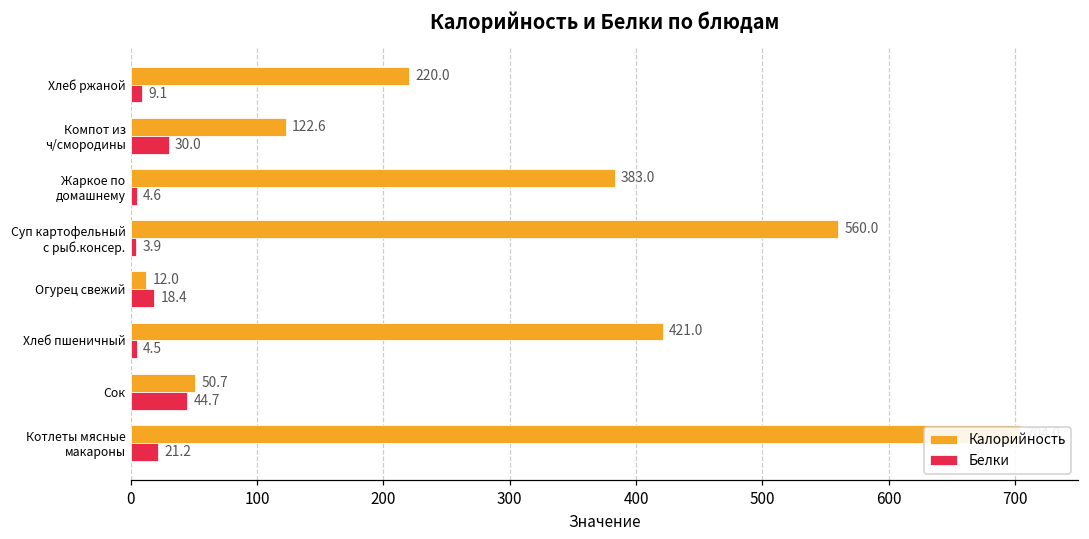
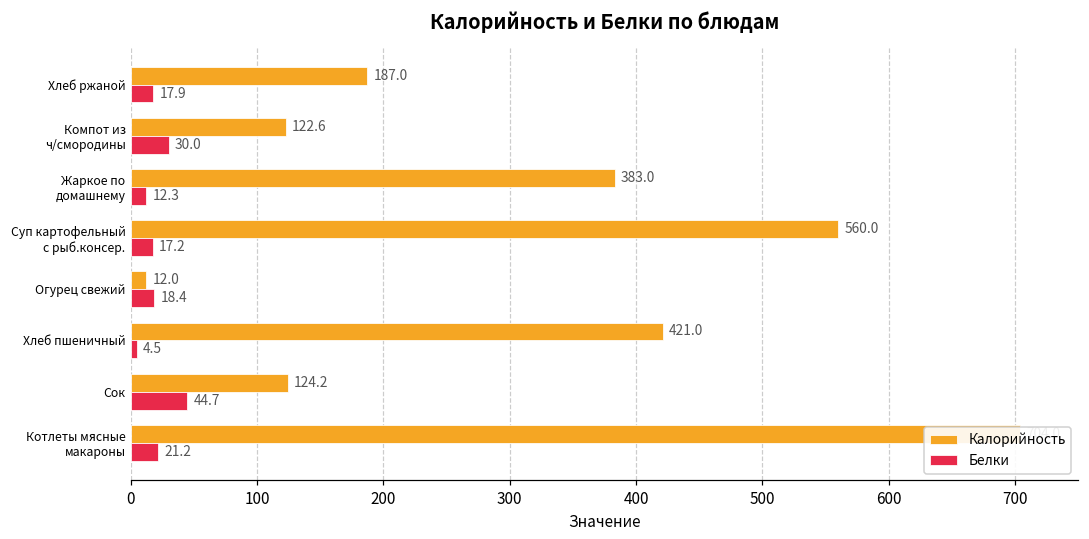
  {
    "Калорийность": {
-     "Хлеб ржаной": 220.0,
+     "Хлеб ржаной": 187.0,
      "Компот из ч/смородины": 122.6,
      "Жаркое по домашнему": 383.0,
      "Суп картофельный с рыб.консер.": 560.0,
      "Огурец свежий": 12.0,
      "Хлеб пшеничный": 421.0,
-     "Сок": 50.7
+     "Сок": 124.2
    },
    "Белки": {
-     "Хлеб ржаной": 9.1,
+     "Хлеб ржаной": 17.9,
      "Компот из ч/смородины": 30.0,
-     "Жаркое по домашнему": 4.6,
-     "Суп картофельный с рыб.консер.": 3.9,
+     "Жаркое по домашнему": 12.3,
+     "Суп картофельный с рыб.консер.": 17.2,
      "Огурец свежий": 18.4,
      "Хлеб пшеничный": 4.5,
      "Сок": 44.7,
      "Котлеты мясные макароны": 21.2
    }
  }
